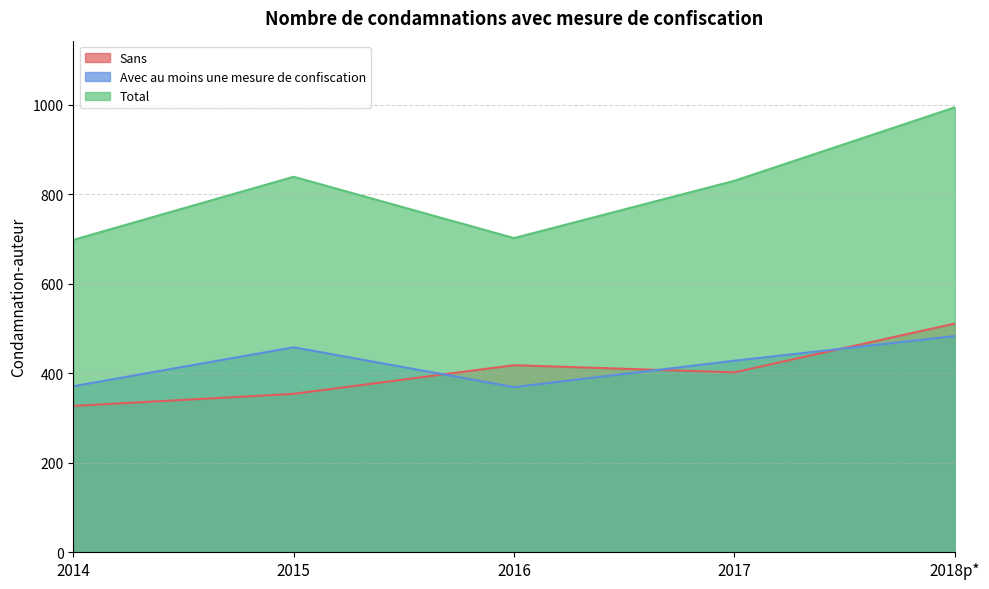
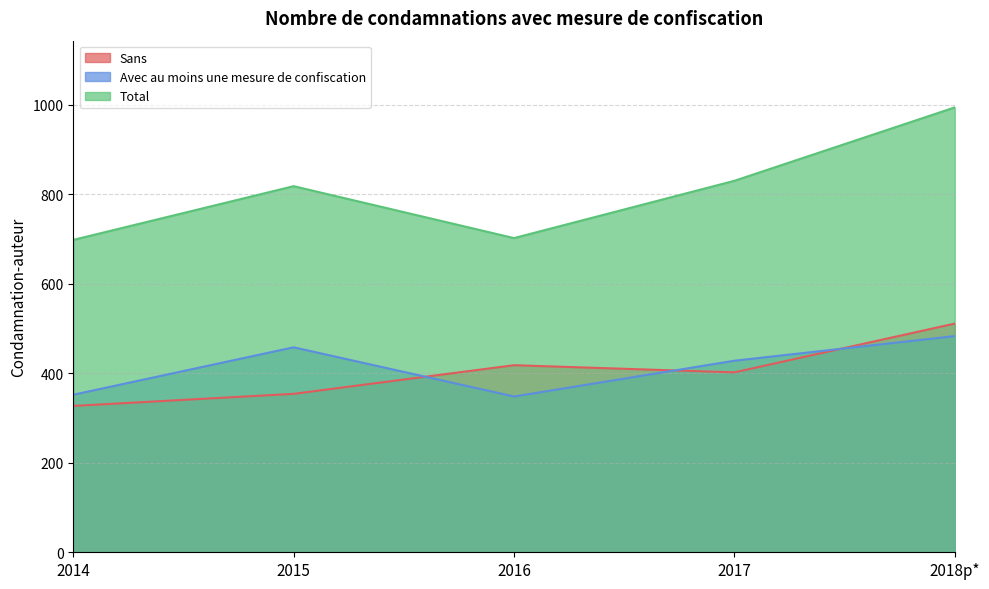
  {
    "Sans": {
      "2014": 330,
      "2015": 350,
      "2016": 420,
      "2017": 400,
      "2018p*": 510
    },
    "Avec au moins une mesure de confiscation": {
-     "2014": 370,
+     "2014": 350,
      "2015": 460,
-     "2016": 370,
+     "2016": 350,
      "2017": 430,
      "2018p*": 480
    },
    "Total": {
      "2014": 700,
-     "2015": 840,
+     "2015": 820,
      "2016": 700,
      "2017": 830,
      "2018p*": 990
    }
  }
